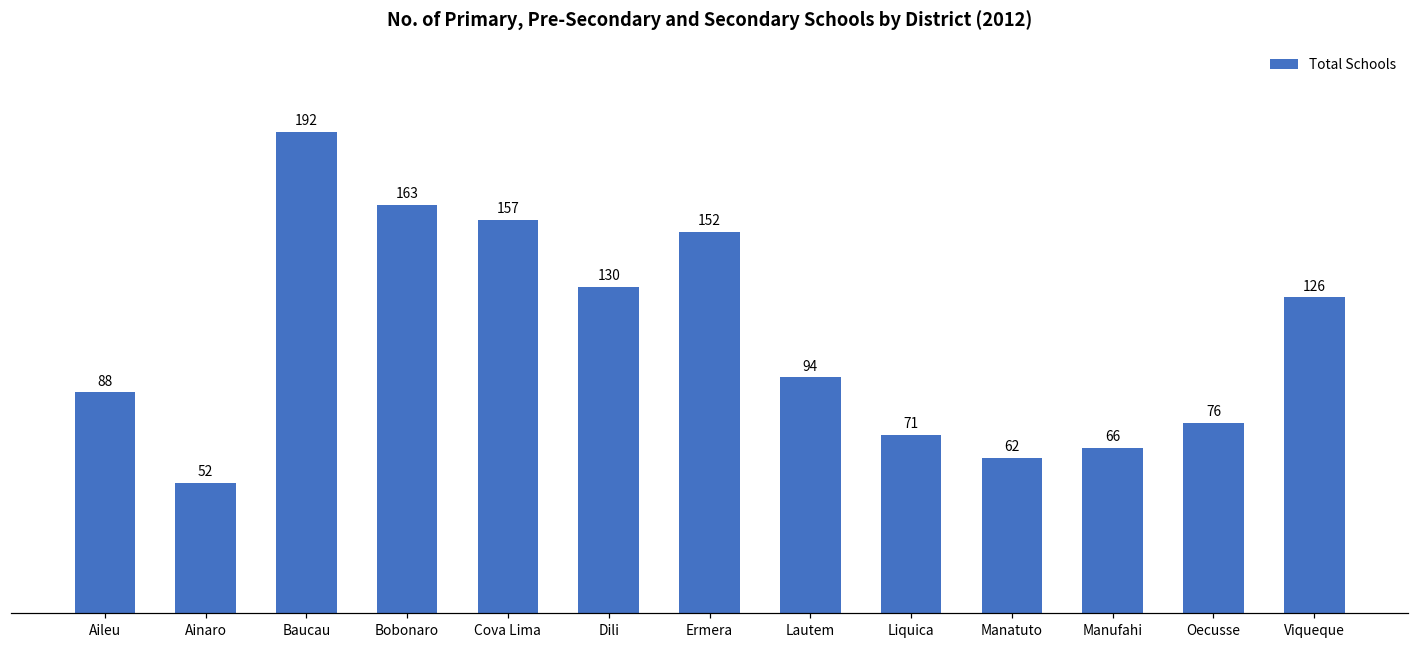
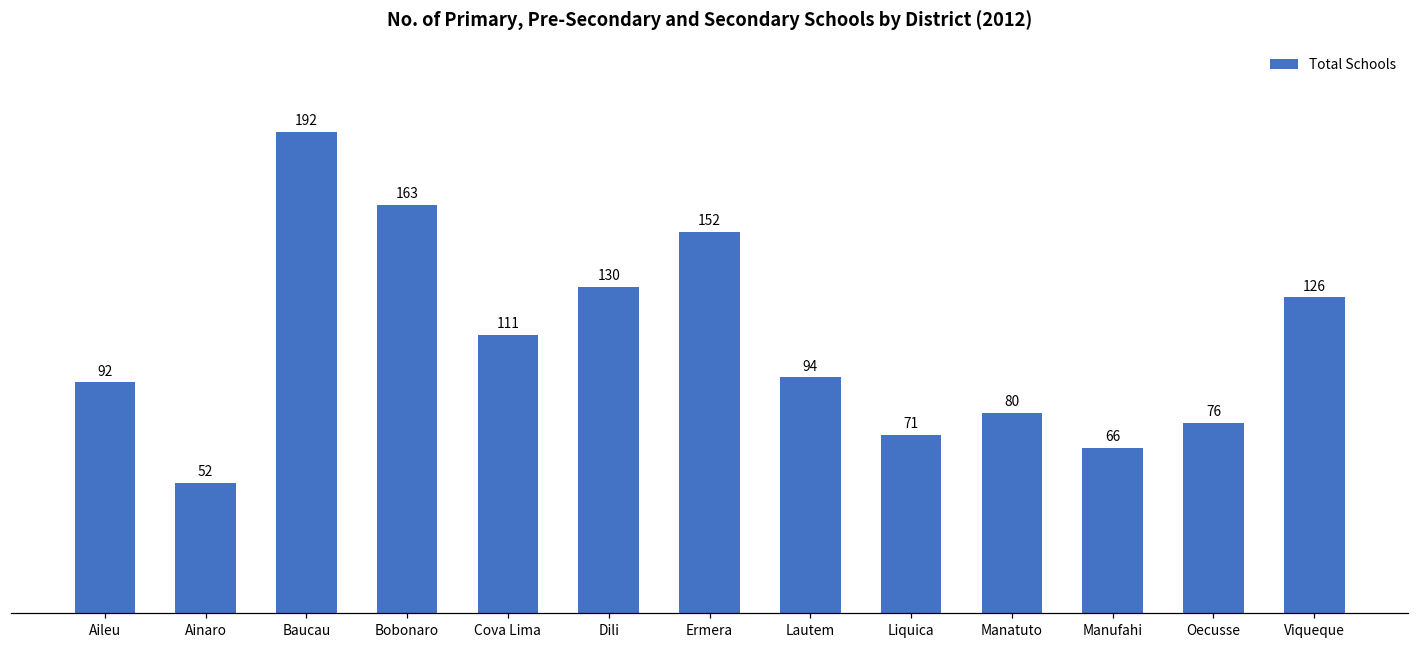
  {
-   "Aileu": 88,
+   "Aileu": 92,
    "Ainaro": 52,
    "Baucau": 192,
    "Bobonaro": 163,
-   "Cova Lima": 157,
+   "Cova Lima": 111,
    "Dili": 130,
    "Ermera": 152,
    "Lautem": 94,
    "Liquica": 71,
-   "Manatuto": 62,
+   "Manatuto": 80,
    "Manufahi": 66,
    "Oecusse": 76,
    "Viqueque": 126
  }
